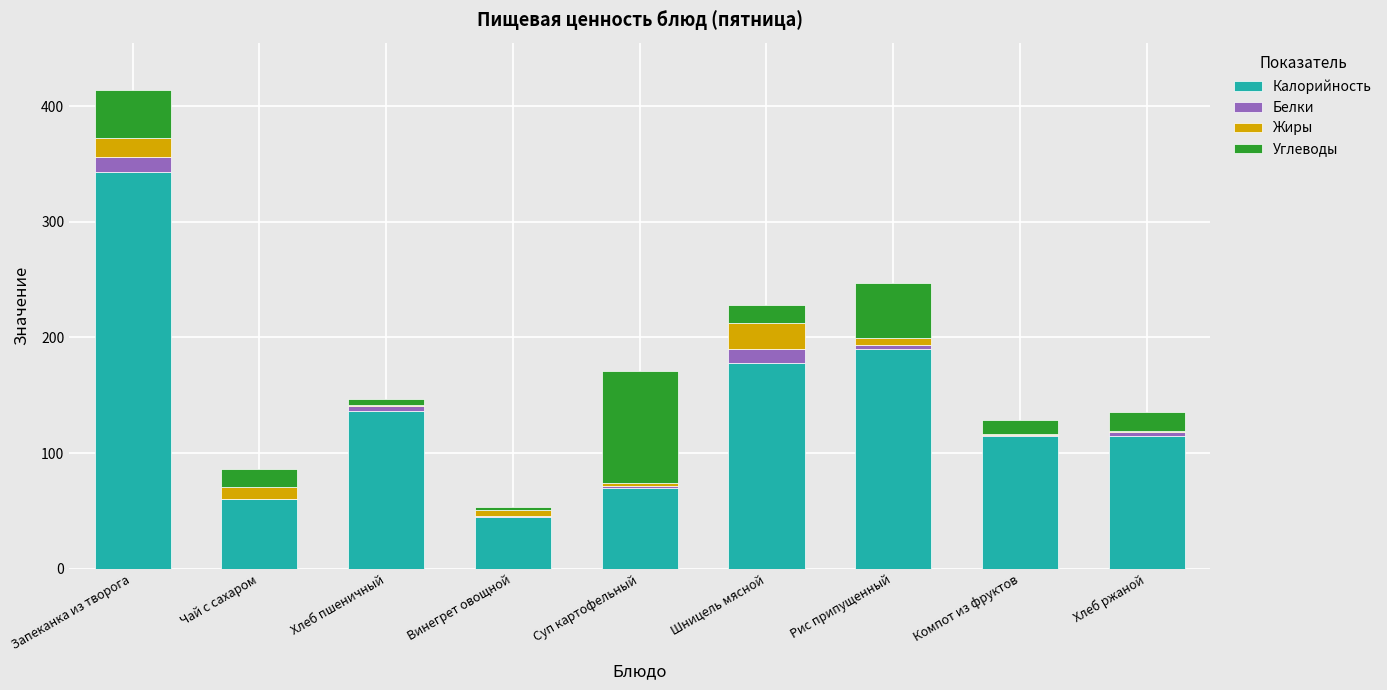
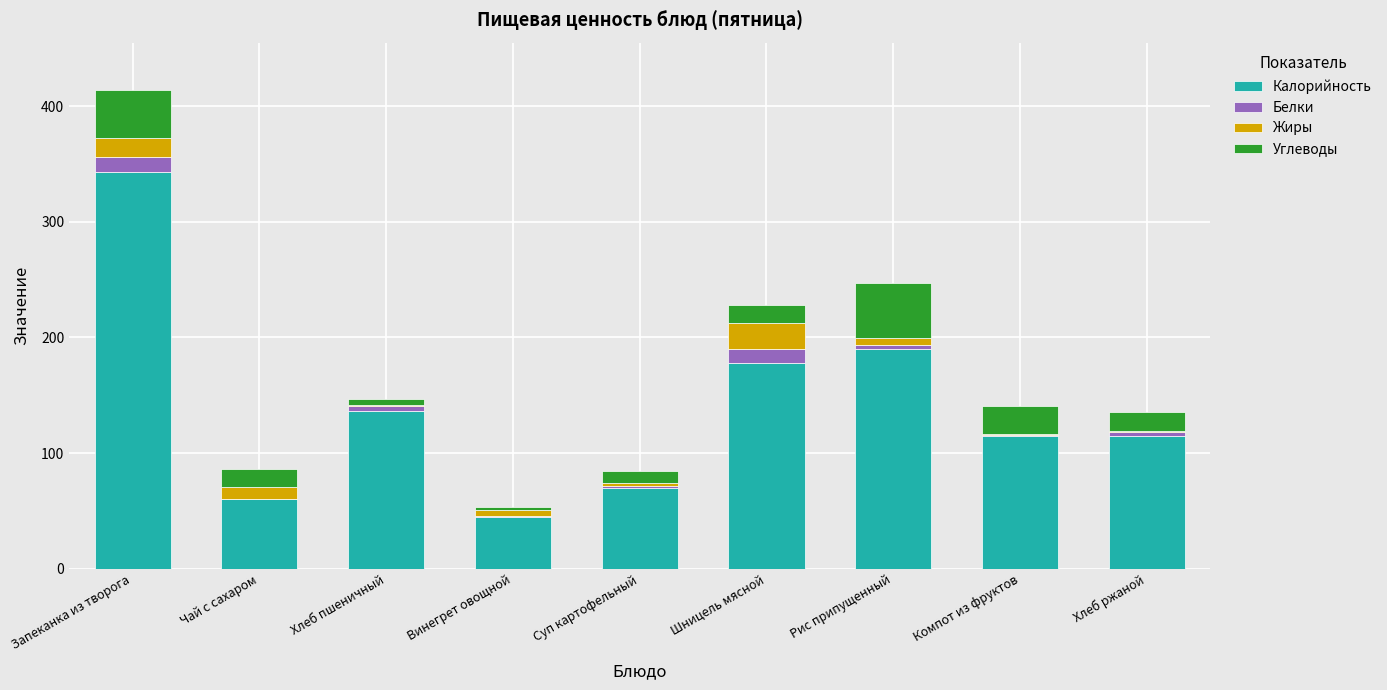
  {
    "Калорийность": {
      "Запеканка из творога": 343,
      "Чай с сахаром": 60,
      "Хлеб пшеничный": 136,
      "Винегрет овощной": 45,
      "Суп картофельный": 70,
      "Шницель мясной": 178,
      "Рис припущенный": 190,
      "Компот из фруктов": 115,
      "Хлеб ржаной": 115
    },
    "Белки": {
      "Запеканка из творога": 13,
      "Хлеб пшеничный": 5,
      "Шницель мясной": 12,
      "Рис припущенный": 3,
      "Хлеб ржаной": 3
    },
    "Жиры": {
      "Запеканка из творога": 17,
      "Чай с сахаром": 11,
      "Винегрет овощной": 5,
      "Суп картофельный": 3,
      "Шницель мясной": 22,
      "Рис припущенный": 5
    },
    "Углеводы": {
      "Запеканка из творога": 41,
      "Чай с сахаром": 15,
      "Хлеб пшеничный": 5,
      "Винегрет овощной": 3,
-     "Суп картофельный": 96,
+     "Суп картофельный": 10,
      "Шницель мясной": 16,
      "Рис припущенный": 48,
-     "Компот из фруктов": 12,
+     "Компот из фруктов": 25,
      "Хлеб ржаной": 16
    }
  }
